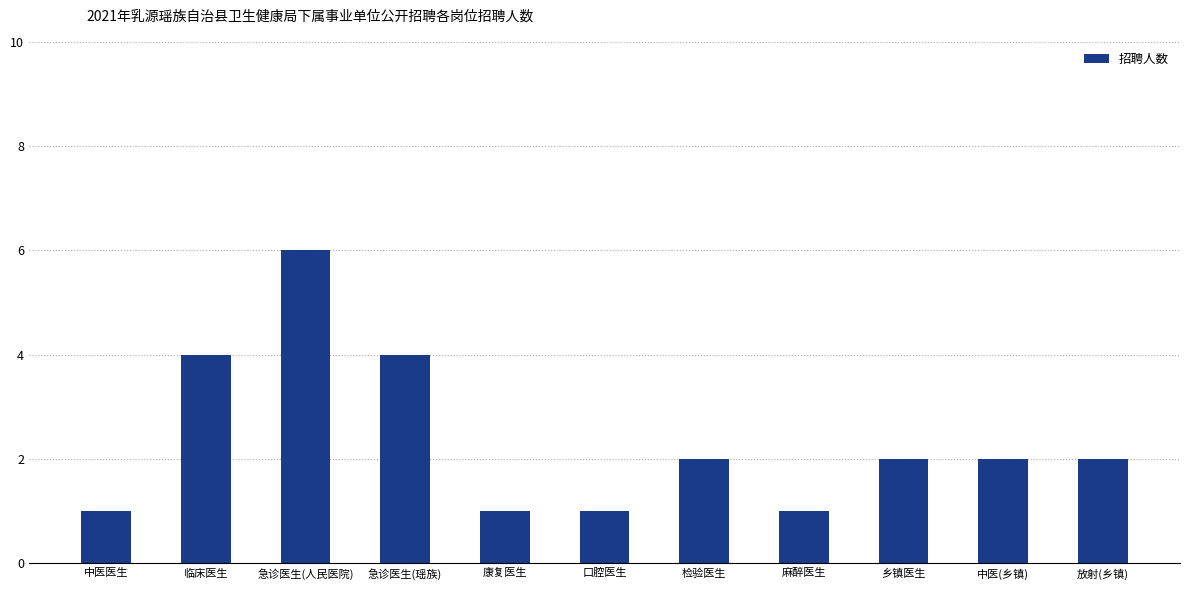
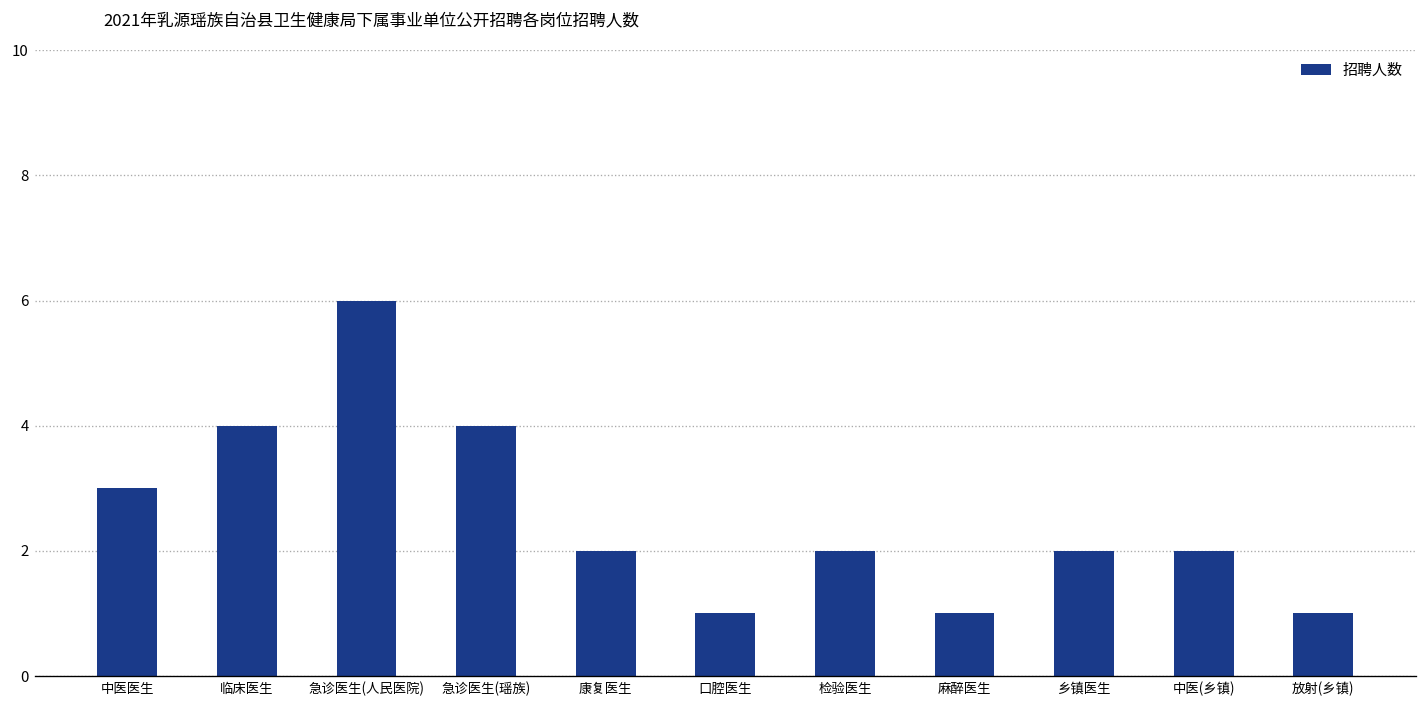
  {
-   "中医医生": 1,
+   "中医医生": 3,
    "临床医生": 4,
    "急诊医生(人民医院)": 6,
    "急诊医生(瑶族)": 4,
-   "康复医生": 1,
+   "康复医生": 2,
    "口腔医生": 1,
    "检验医生": 2,
    "麻醉医生": 1,
    "乡镇医生": 2,
    "中医(乡镇)": 2,
-   "放射(乡镇)": 2
+   "放射(乡镇)": 1
  }
